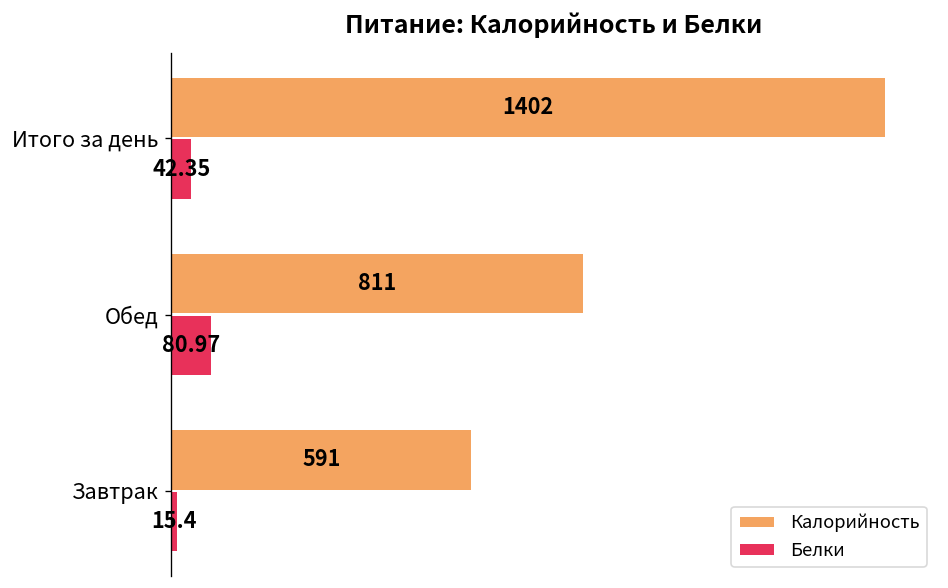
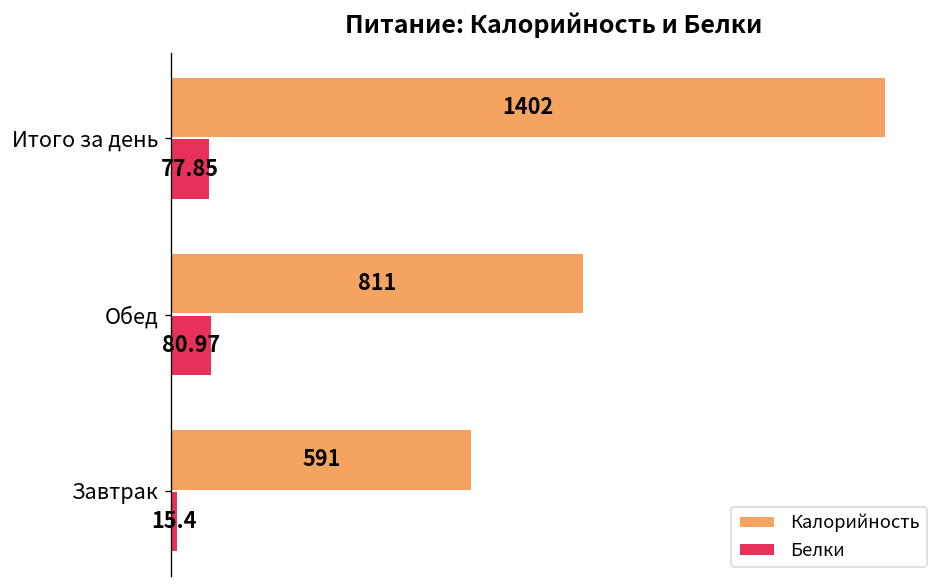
  {
    "Калорийность": {
      "Итого за день": 1402,
      "Обед": 811,
      "Завтрак": 591
    },
    "Белки": {
-     "Итого за день": 42.35,
+     "Итого за день": 77.85,
      "Обед": 80.97,
      "Завтрак": 15.4
    }
  }
